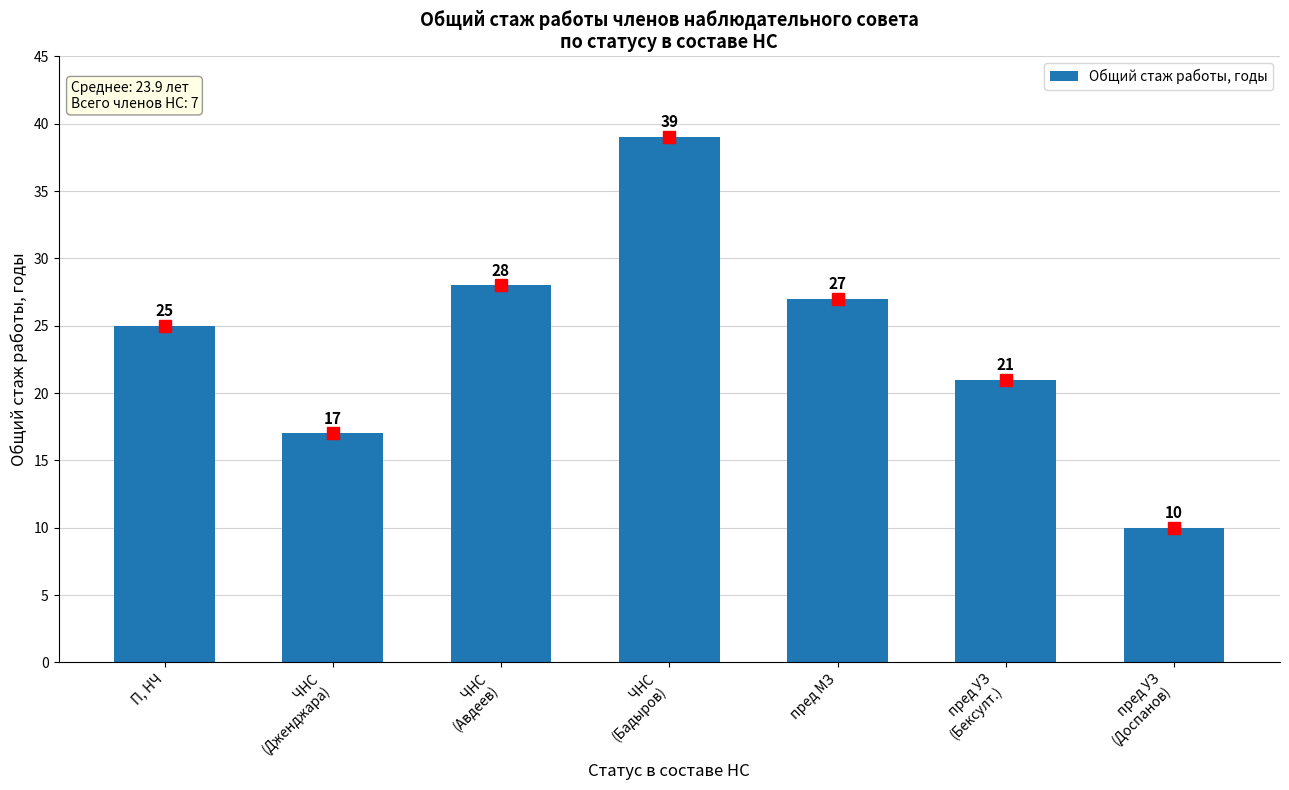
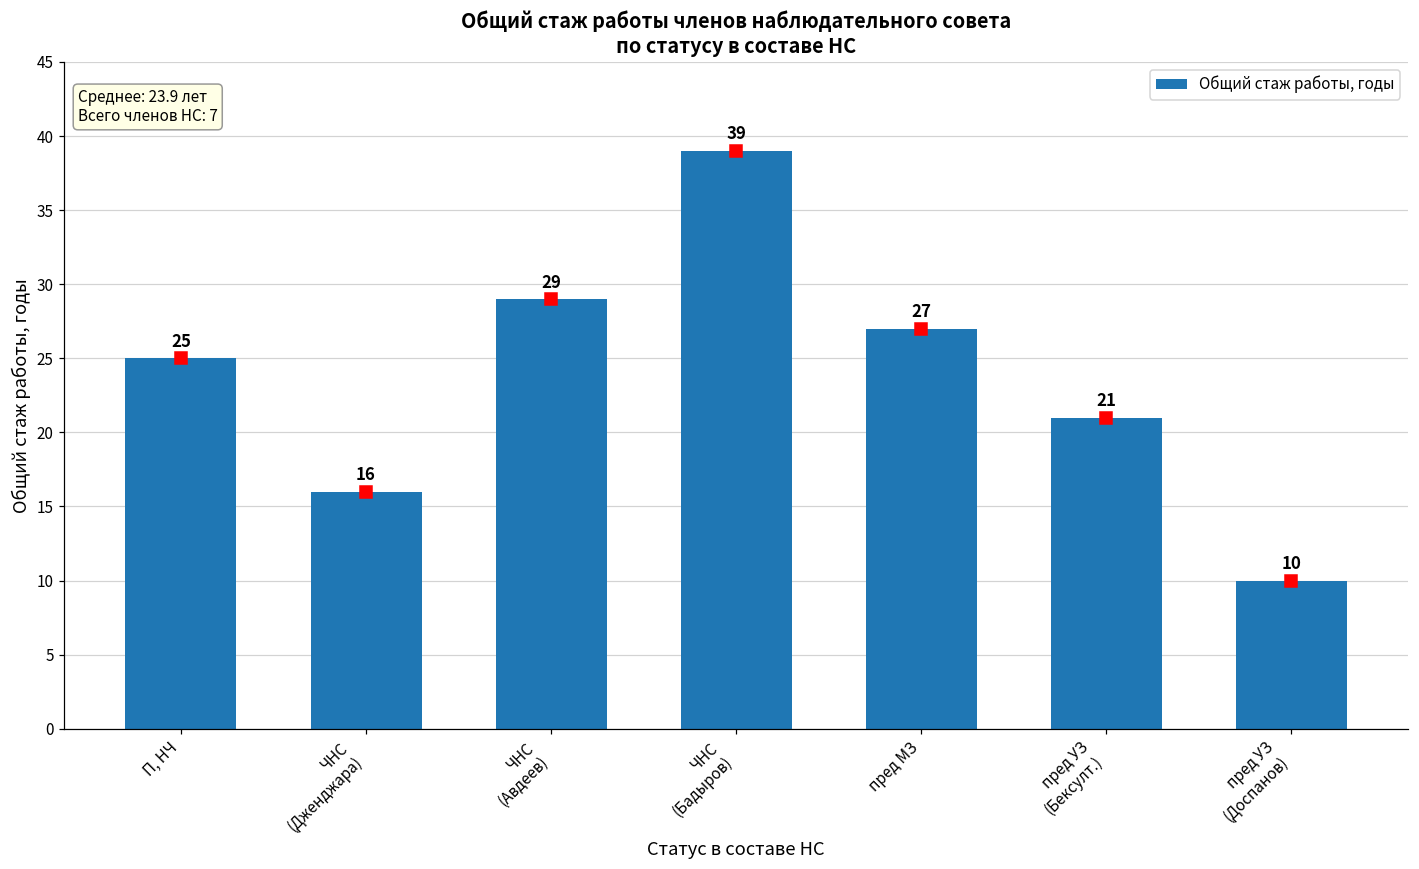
  {
    "П, НЧ": 25,
-   "ЧНС (Дженджара)": 17,
-   "ЧНС (Авдеев)": 28,
+   "ЧНС (Дженджара)": 16,
+   "ЧНС (Авдеев)": 29,
    "ЧНС (Бадыров)": 39,
    "пред МЗ": 27,
    "пред УЗ (Бексулт.)": 21,
    "пред УЗ (Доспанов)": 10
  }
